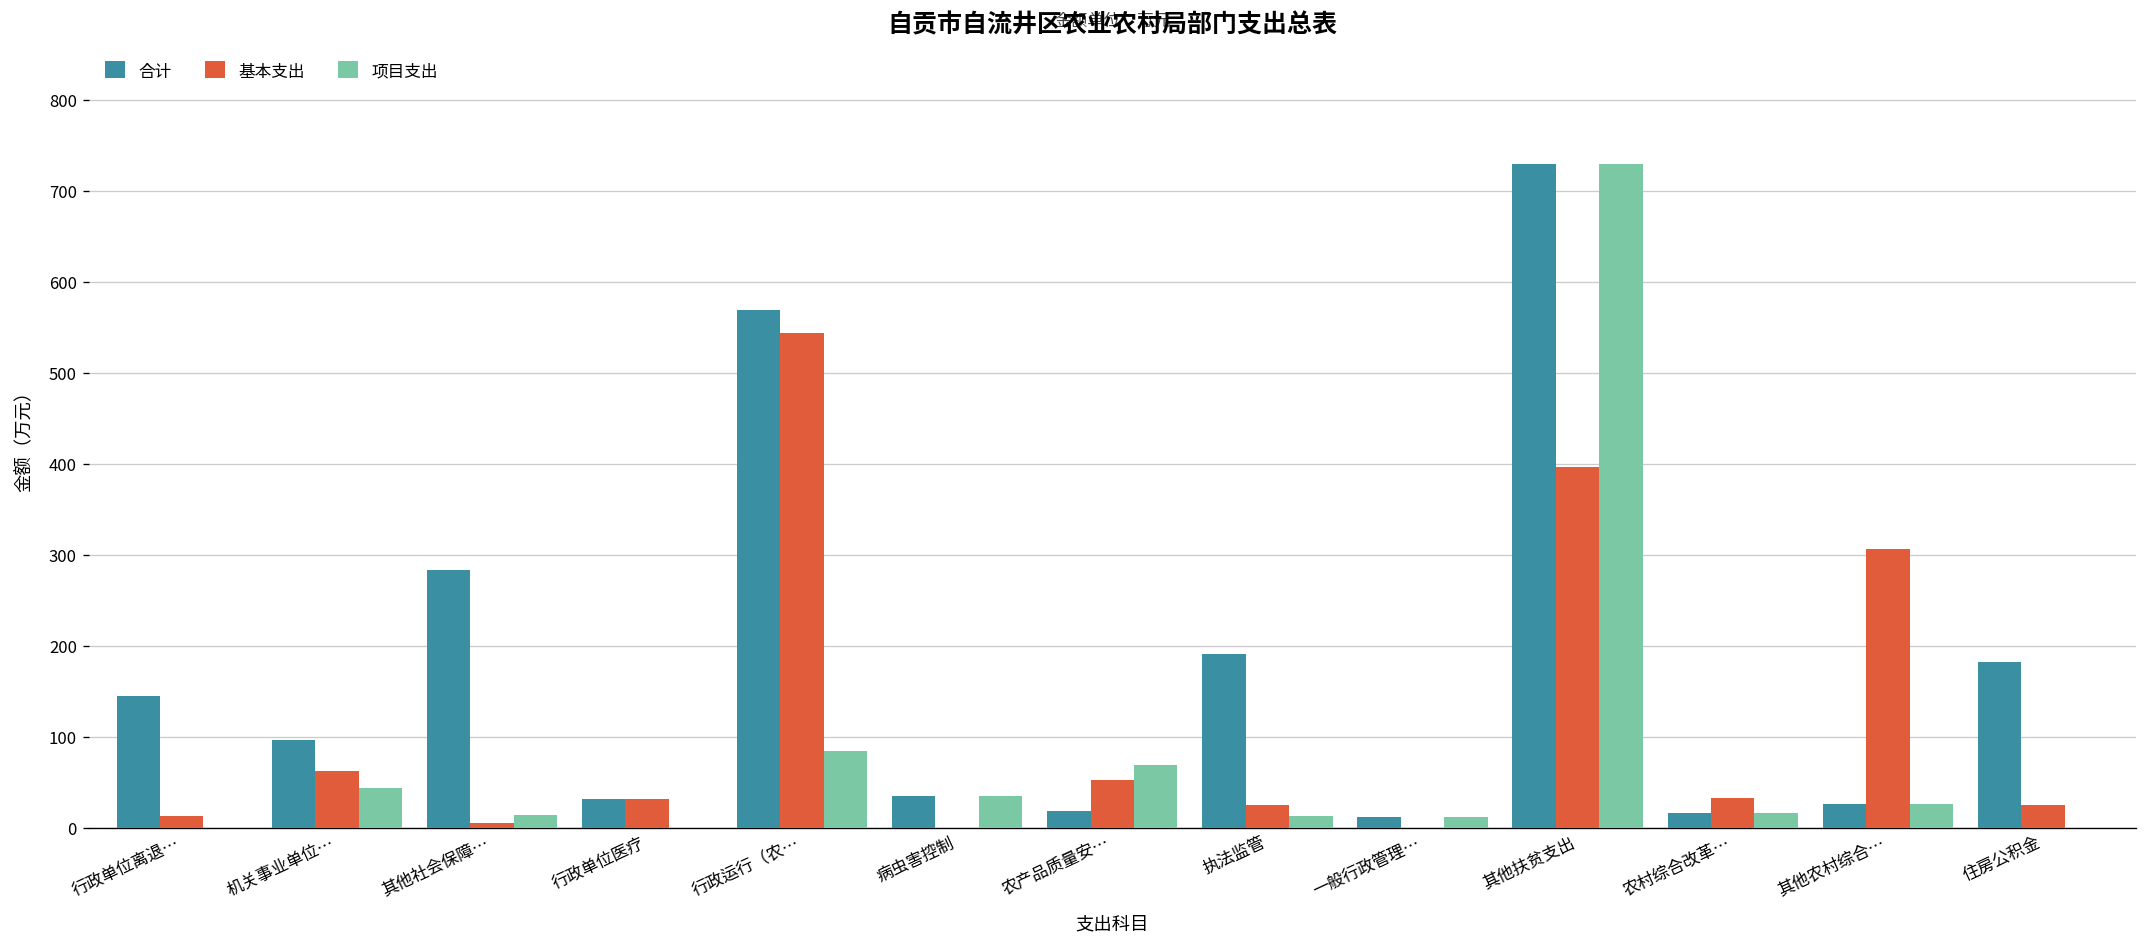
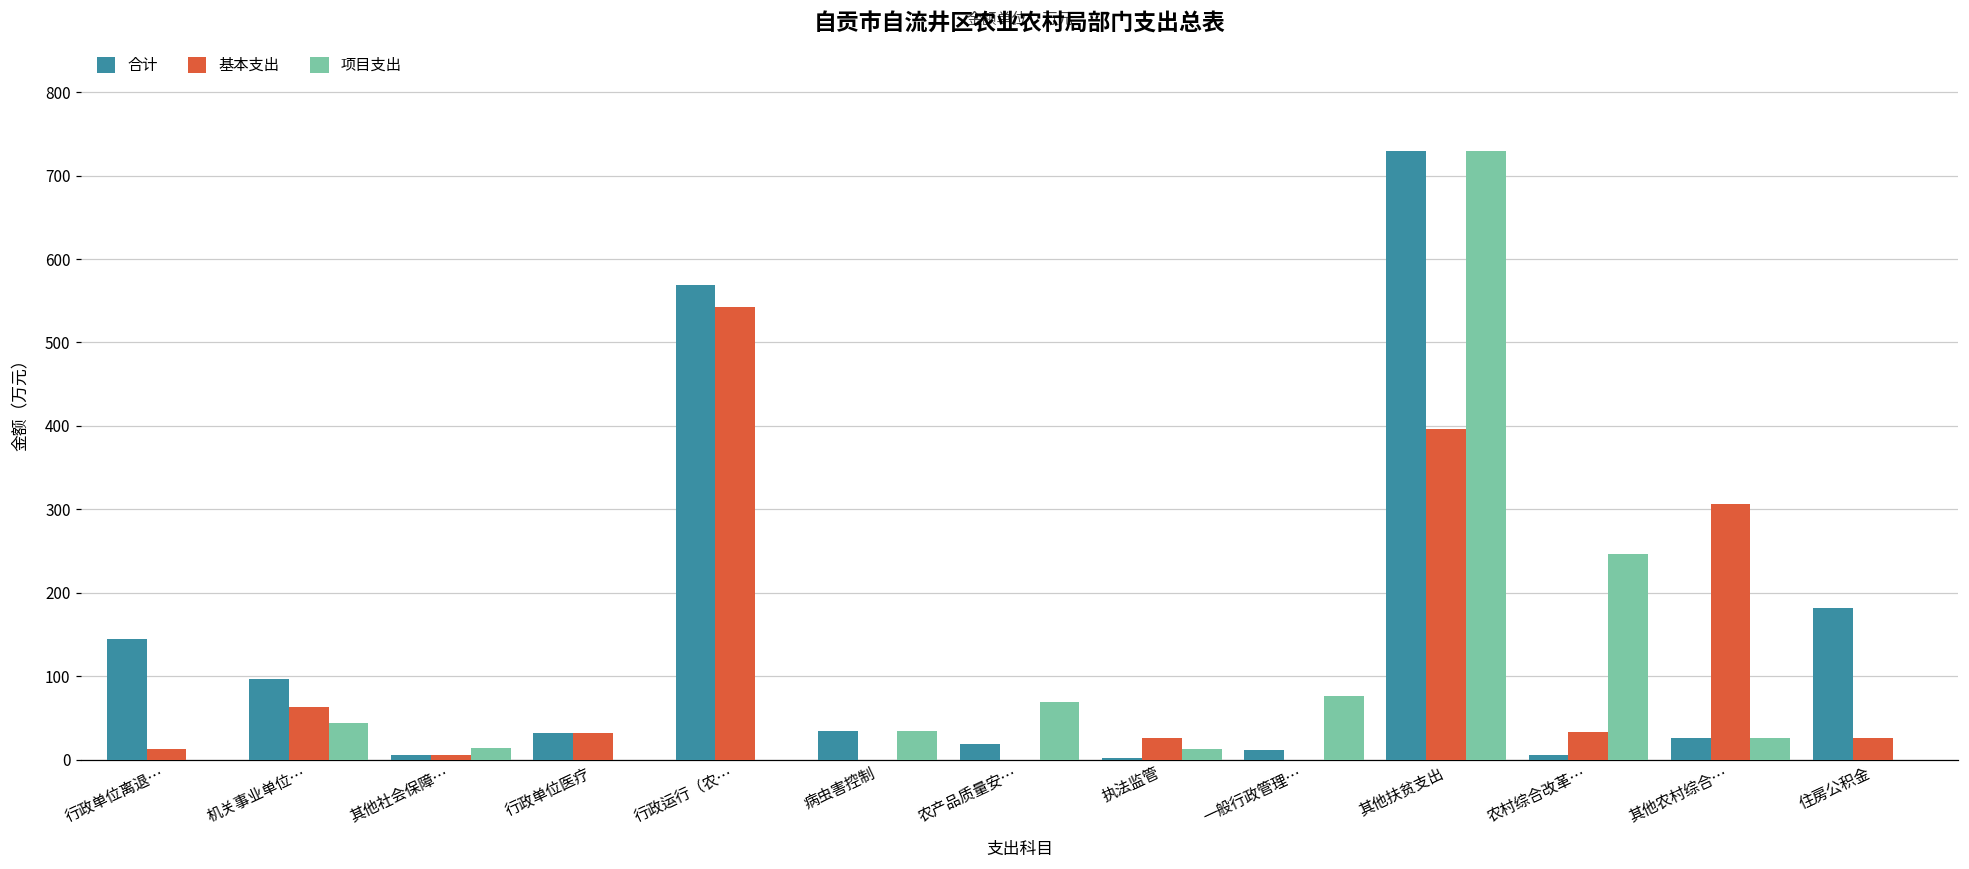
  {
    "合计": {
      "行政单位离退…": 140,
      "机关事业单位…": 100,
-     "其他社会保障…": 280,
+     "其他社会保障…": 10,
      "行政单位医疗": 30,
      "行政运行（农…": 570,
      "病虫害控制": 30,
      "农产品质量安…": 20,
-     "执法监管": 190,
+     "执法监管": 0,
      "一般行政管理…": 10,
      "其他扶贫支出": 730,
-     "农村综合改革…": 20,
+     "农村综合改革…": 10,
      "其他农村综合…": 30,
      "住房公积金": 180
    },
    "基本支出": {
      "行政单位离退…": 10,
      "机关事业单位…": 60,
      "其他社会保障…": 10,
      "行政单位医疗": 30,
      "行政运行（农…": 540,
      "病虫害控制": 0,
-     "农产品质量安…": 50,
+     "农产品质量安…": 0,
      "执法监管": 30,
      "一般行政管理…": 0,
      "其他扶贫支出": 400,
      "农村综合改革…": 30,
      "其他农村综合…": 310,
      "住房公积金": 30
    },
    "项目支出": {
      "行政单位离退…": 0,
      "机关事业单位…": 40,
      "其他社会保障…": 10,
      "行政单位医疗": 0,
-     "行政运行（农…": 80,
+     "行政运行（农…": 0,
      "病虫害控制": 30,
      "农产品质量安…": 70,
      "执法监管": 10,
-     "一般行政管理…": 10,
+     "一般行政管理…": 80,
      "其他扶贫支出": 730,
-     "农村综合改革…": 20,
+     "农村综合改革…": 250,
      "其他农村综合…": 30,
      "住房公积金": 0
    }
  }
